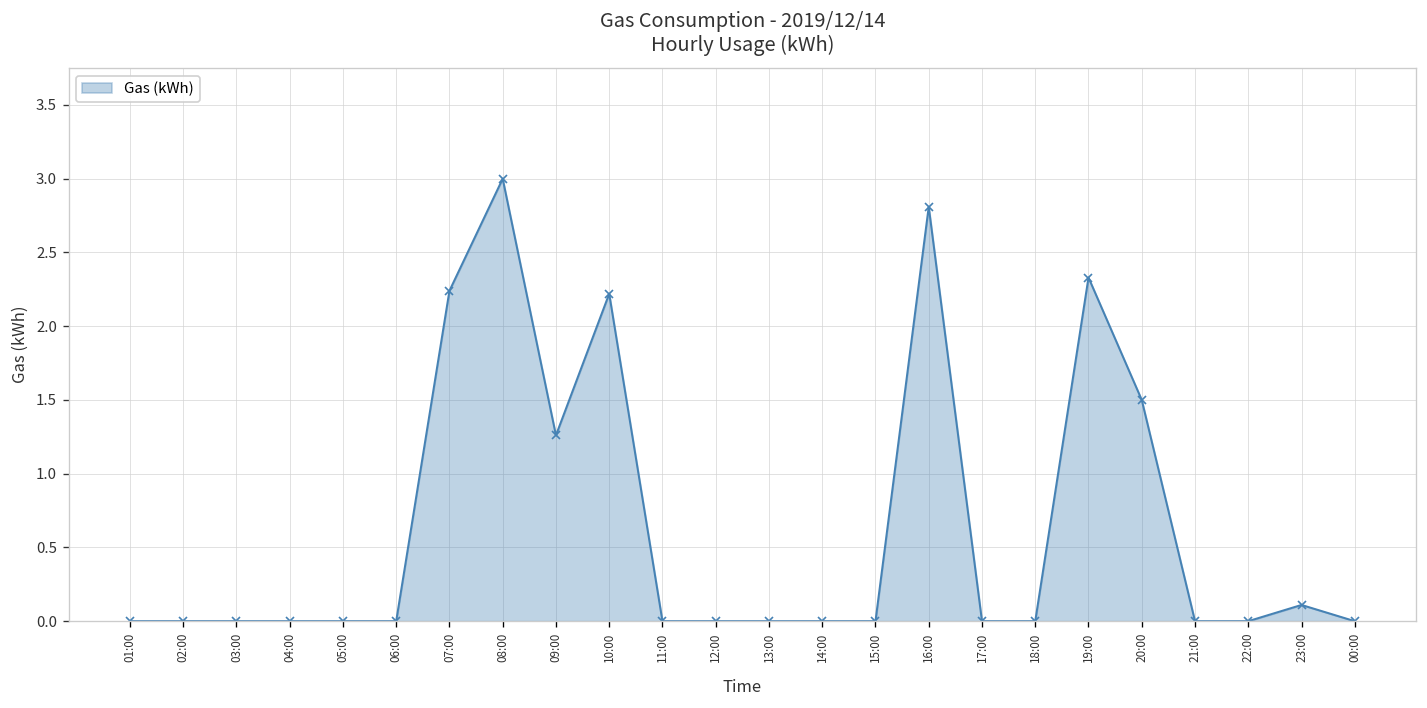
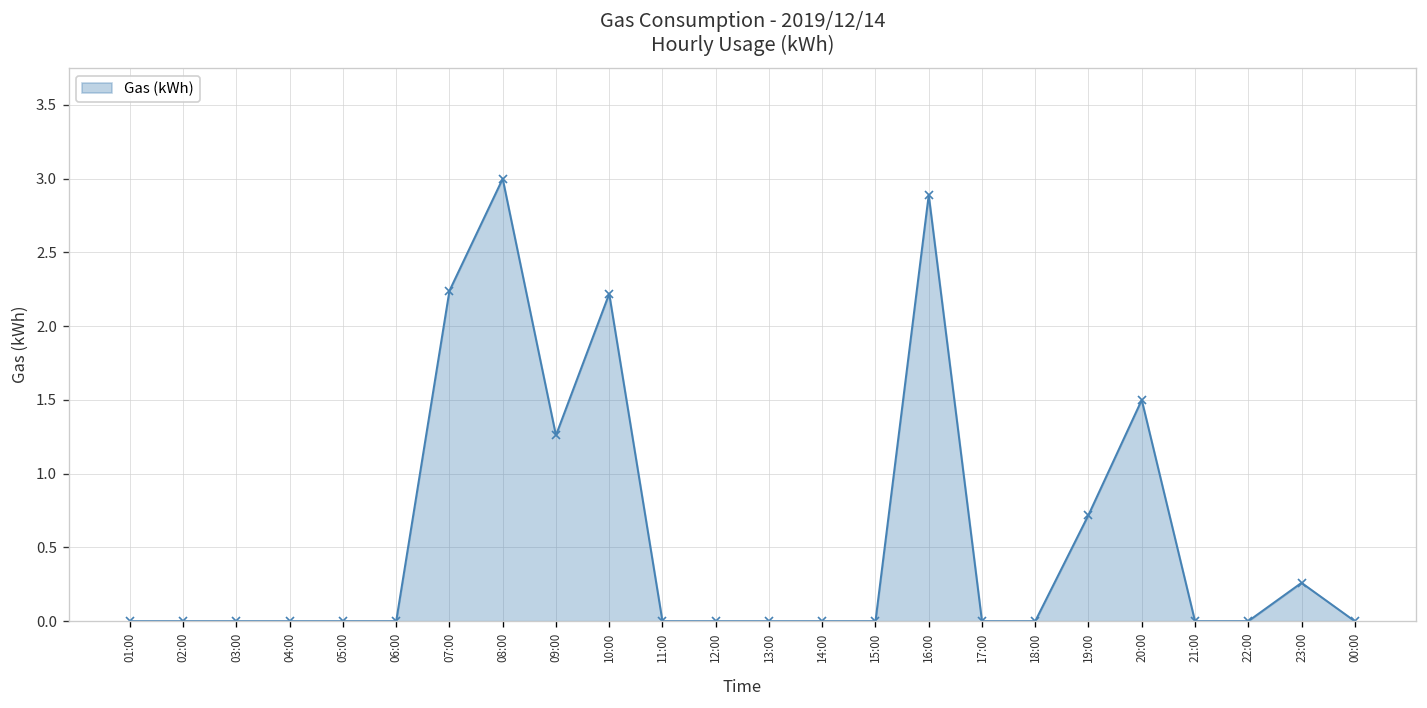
  {
    "01:00": 0.00,
    "02:00": 0.00,
    "03:00": 0.00,
    "04:00": 0.00,
    "05:00": 0.00,
    "06:00": 0.00,
    "07:00": 2.24,
    "08:00": 3.00,
    "09:00": 1.26,
    "10:00": 2.22,
    "11:00": 0.00,
    "12:00": 0.00,
    "13:00": 0.00,
    "14:00": 0.00,
    "15:00": 0.00,
-   "16:00": 2.81,
+   "16:00": 2.89,
    "17:00": 0.00,
    "18:00": 0.00,
-   "19:00": 2.33,
+   "19:00": 0.72,
    "20:00": 1.50,
    "21:00": 0.00,
    "22:00": 0.00,
-   "23:00": 0.11,
+   "23:00": 0.26,
    "00:00": 0.00
  }
